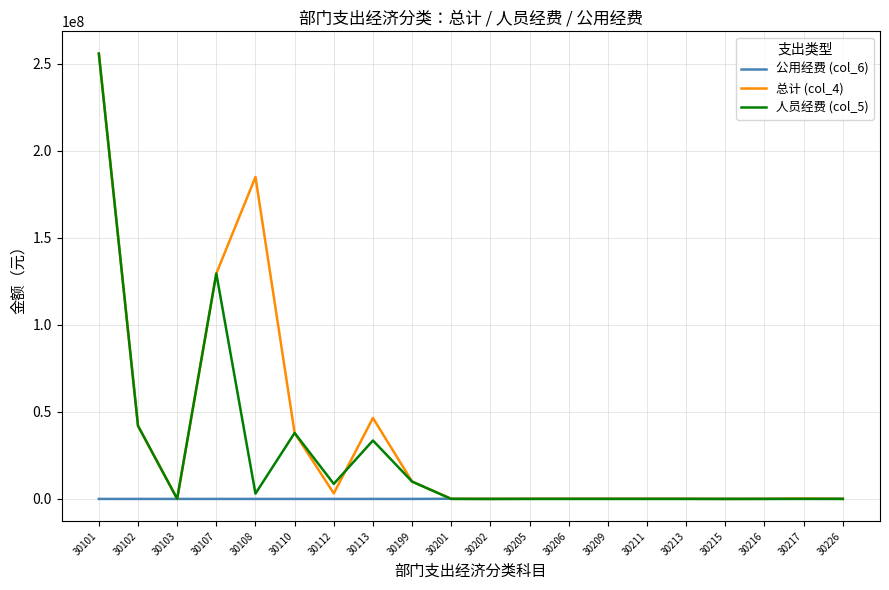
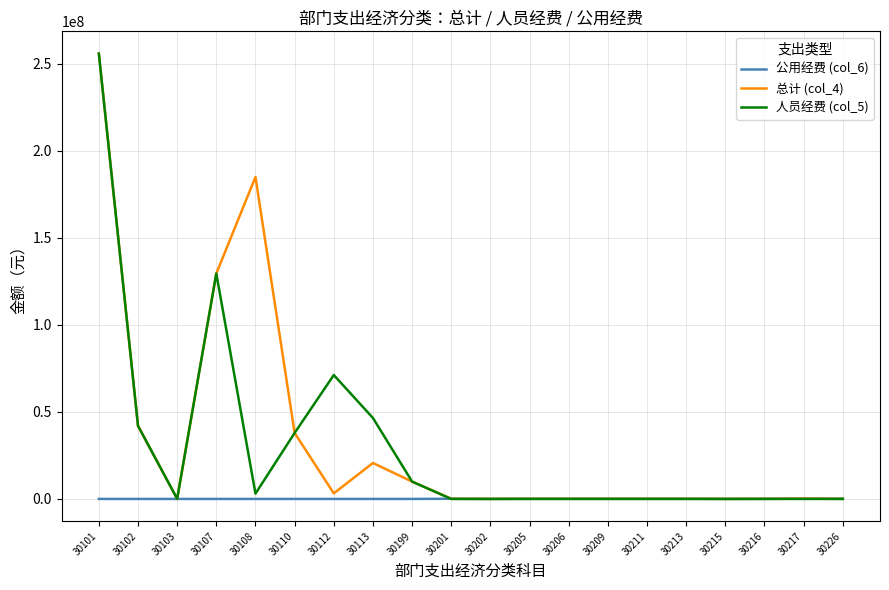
  {
    "公用经费 (col_6)": {
      "30101": 0,
      "30102": 0,
      "30107": 0,
      "30108": 0,
      "30110": 0,
      "30112": 0,
      "30113": 0,
      "30199": 0
    },
    "总计 (col_4)": {
      "30108": 185000000,
      "30112": 3000000,
-     "30113": 47000000
+     "30113": 21000000
    },
    "人员经费 (col_5)": {
      "30108": 3000000,
-     "30112": 9000000,
-     "30113": 34000000
+     "30112": 71000000,
+     "30113": 47000000
    }
  }
